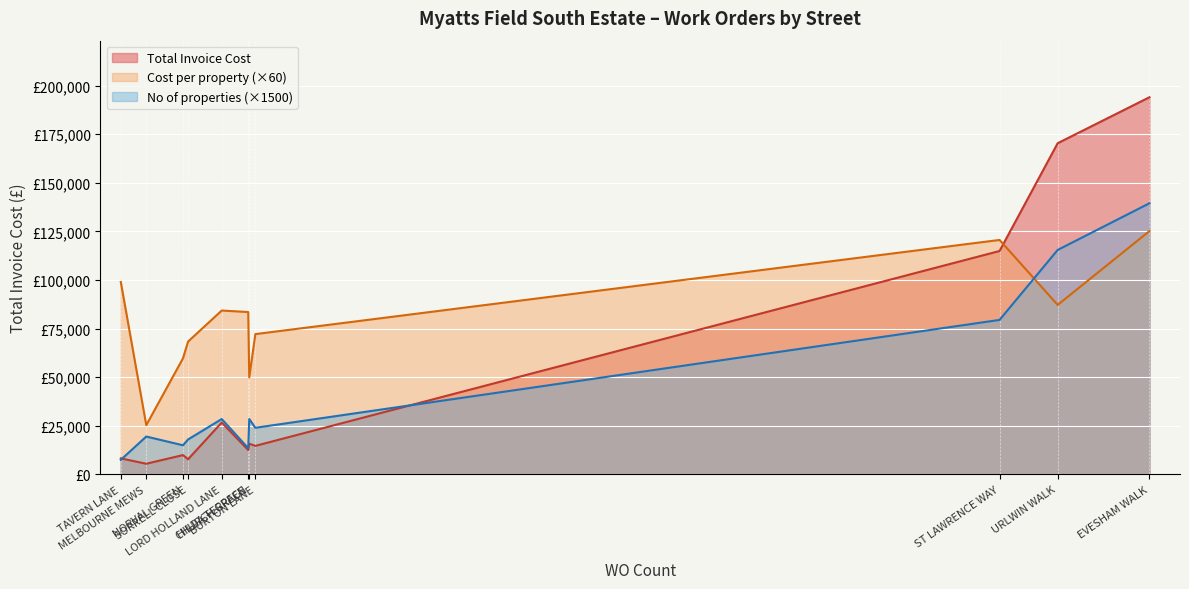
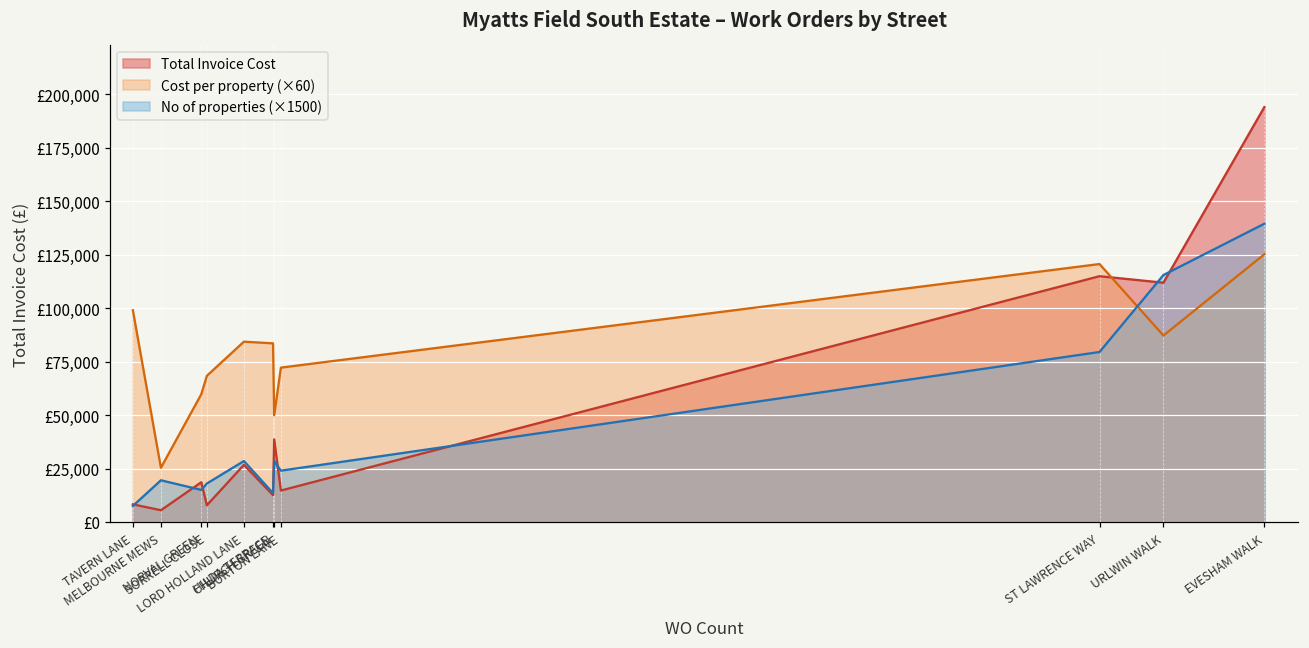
  {
    "Total Invoice Cost": {
      "MELBOURNE MEWS": "£5,000",
-     "NORVAL GREEN": "£10,000",
+     "NORVAL GREEN": "£19,000",
      "SORRELL CLOSE": "£8,000",
      "LORD HOLLAND LANE": "£27,000",
-     "CHURCH GREEN": "£16,000",
+     "CHURCH GREEN": "£39,000",
      "BURTON LANE": "£15,000",
      "ST LAWRENCE WAY": "£115,000",
-     "URLWIN WALK": "£170,000",
+     "URLWIN WALK": "£112,000",
      "EVESHAM WALK": "£194,000"
    },
    "Cost per property (×60)": {
      "TAVERN LANE": "£99,000",
      "MELBOURNE MEWS": "£25,000",
      "NORVAL GREEN": "£60,000",
      "SORRELL CLOSE": "£68,000",
      "LORD HOLLAND LANE": "£84,000",
      "HILDA TERRACE": "£84,000",
      "CHURCH GREEN": "£50,000",
      "BURTON LANE": "£72,000",
      "ST LAWRENCE WAY": "£121,000",
      "URLWIN WALK": "£87,000",
      "EVESHAM WALK": "£125,000"
    },
    "No of properties (×1500)": {
      "MELBOURNE MEWS": "£20,000",
      "NORVAL GREEN": "£15,000",
      "SORRELL CLOSE": "£18,000",
      "LORD HOLLAND LANE": "£29,000",
      "CHURCH GREEN": "£29,000",
      "BURTON LANE": "£24,000",
      "ST LAWRENCE WAY": "£80,000",
      "URLWIN WALK": "£116,000",
      "EVESHAM WALK": "£140,000"
    }
  }
